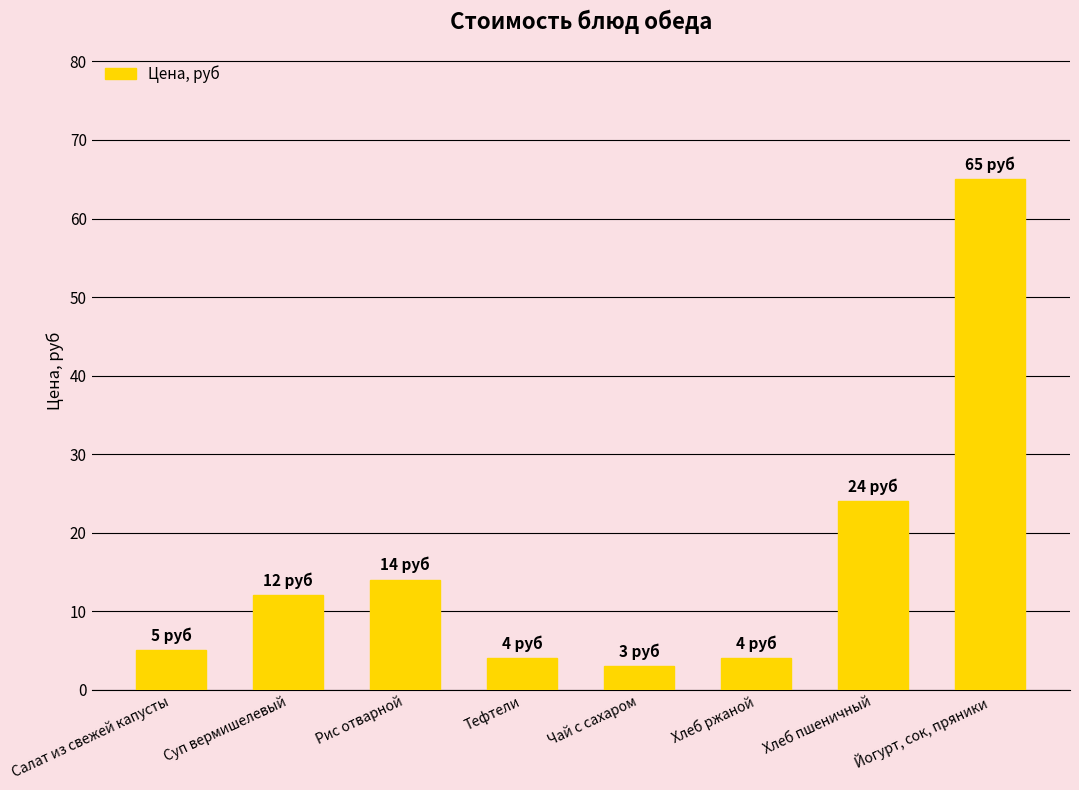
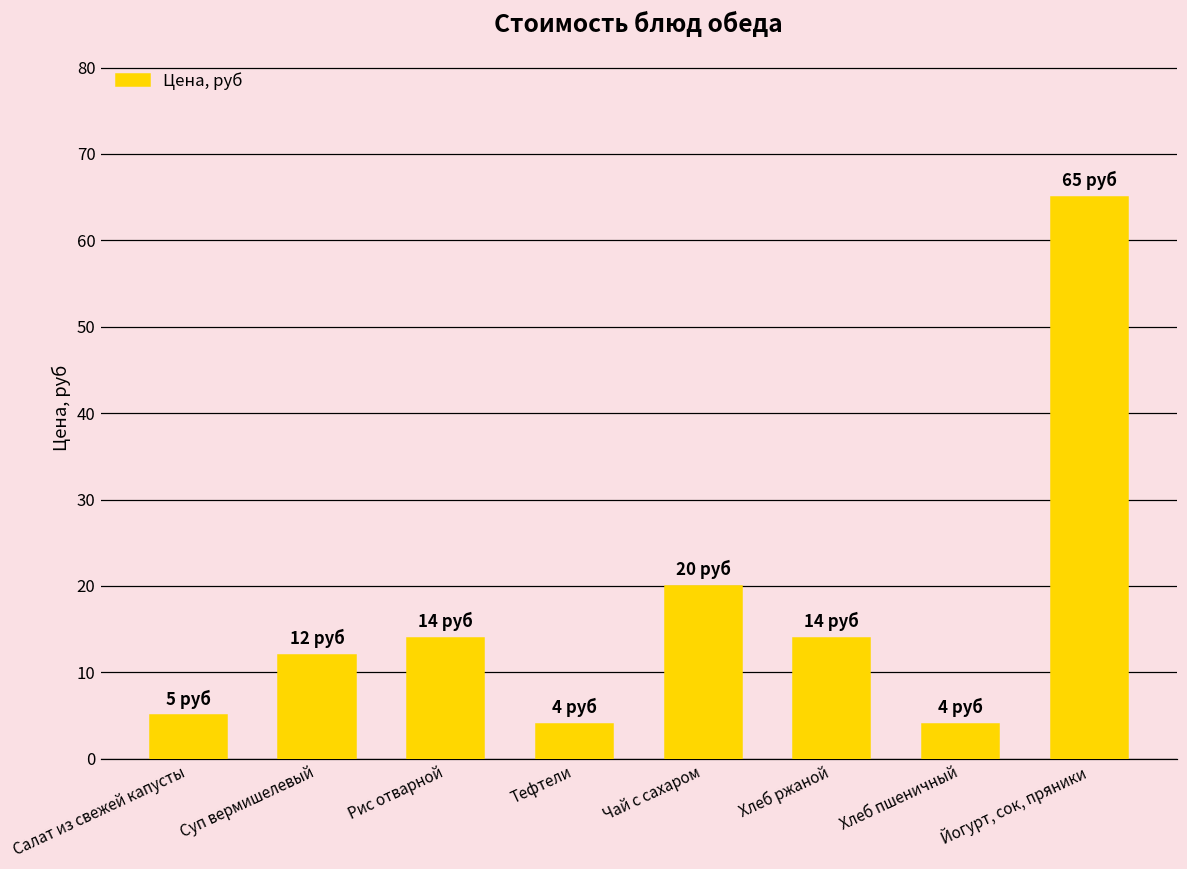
  {
    "Салат из свежей капусты": 5,
    "Суп вермишелевый": 12,
    "Рис отварной": 14,
    "Тефтели": 4,
-   "Чай с сахаром": 3,
-   "Хлеб ржаной": 4,
-   "Хлеб пшеничный": 24,
+   "Чай с сахаром": 20,
+   "Хлеб ржаной": 14,
+   "Хлеб пшеничный": 4,
    "Йогурт, сок, пряники": 65
  }
